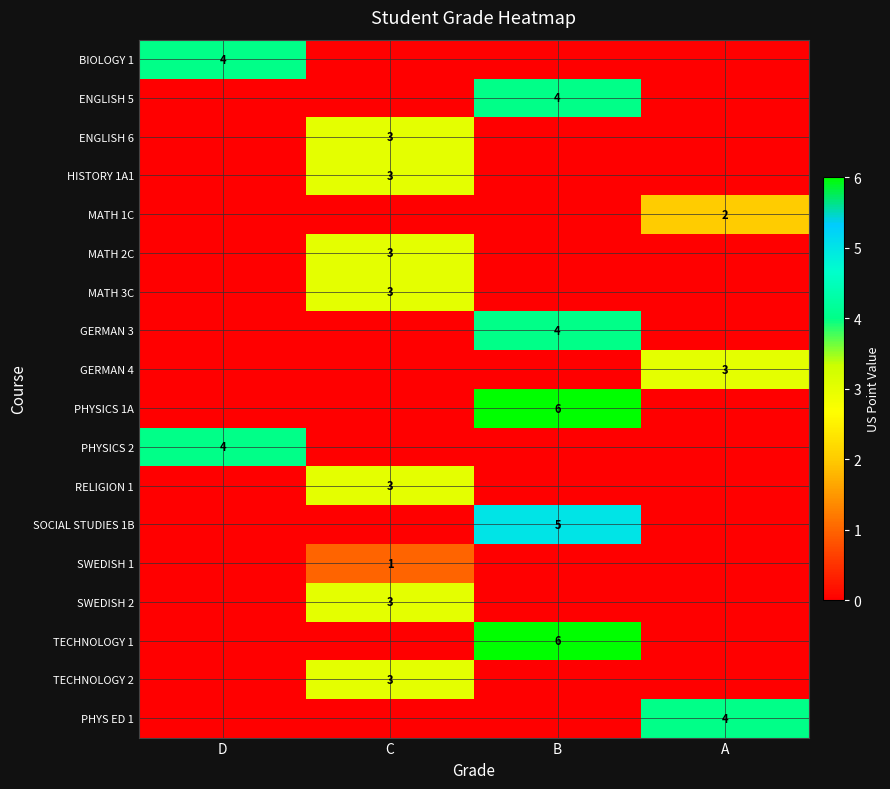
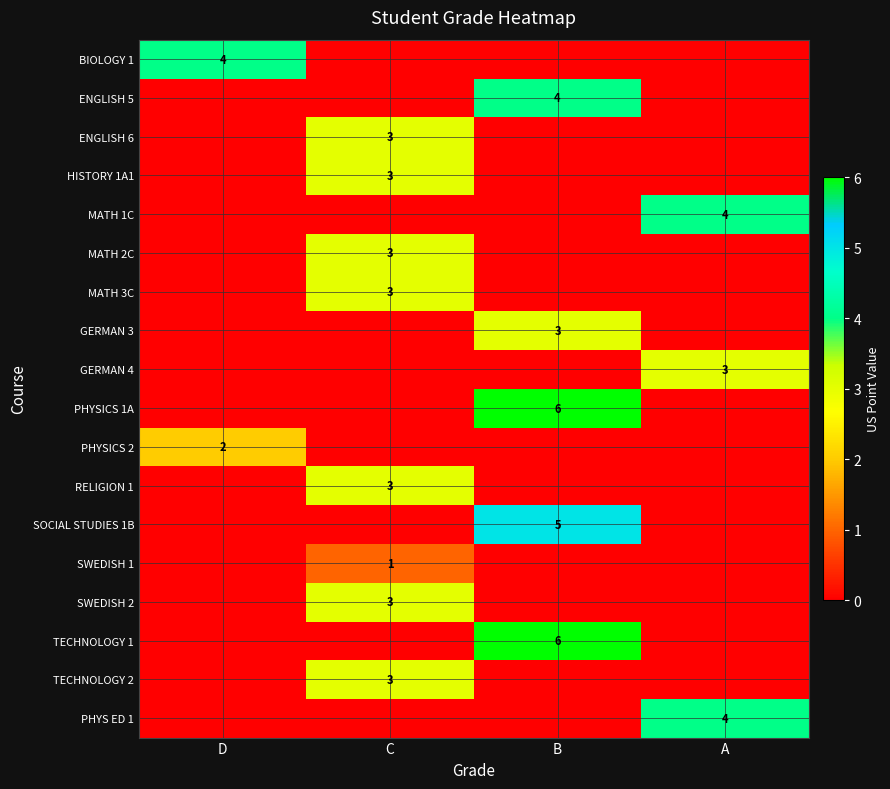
  {
    "BIOLOGY 1": {
      "D": 4
    },
    "ENGLISH 5": {
      "B": 4
    },
    "ENGLISH 6": {
      "C": 3
    },
    "HISTORY 1A1": {
      "C": 3
    },
    "MATH 1C": {
-     "A": 2
+     "A": 4
    },
    "MATH 2C": {
      "C": 3
    },
    "MATH 3C": {
      "C": 3
    },
    "GERMAN 3": {
-     "B": 4
+     "B": 3
    },
    "GERMAN 4": {
      "A": 3
    },
    "PHYSICS 1A": {
      "B": 6
    },
    "PHYSICS 2": {
-     "D": 4
+     "D": 2
    },
    "RELIGION 1": {
      "C": 3
    },
    "SOCIAL STUDIES 1B": {
      "B": 5
    },
    "SWEDISH 1": {
      "C": 1
    },
    "SWEDISH 2": {
      "C": 3
    },
    "TECHNOLOGY 1": {
      "B": 6
    },
    "TECHNOLOGY 2": {
      "C": 3
    },
    "PHYS ED 1": {
      "A": 4
    }
  }
